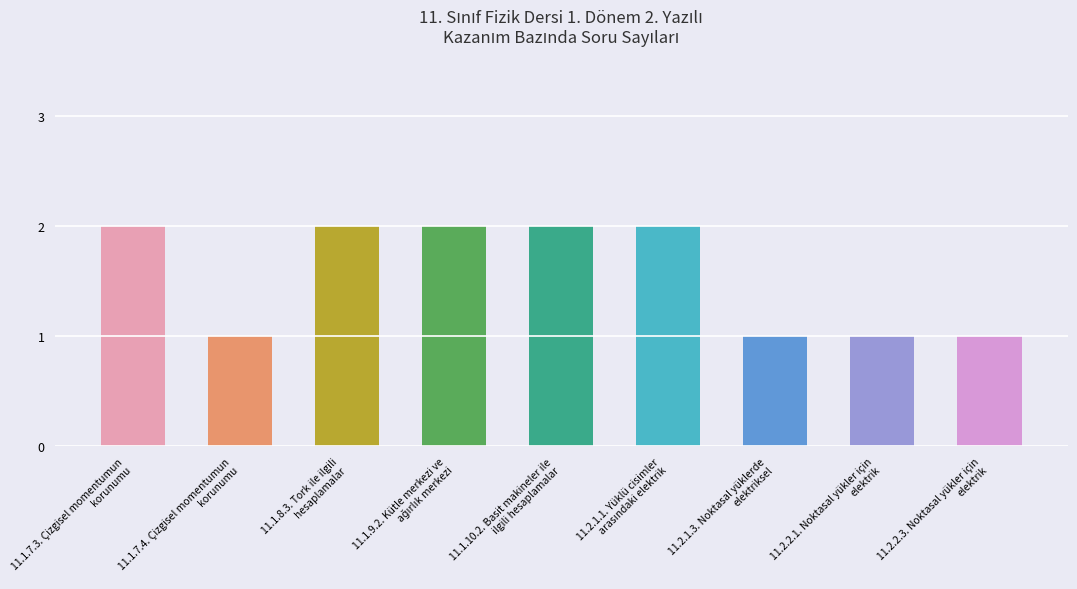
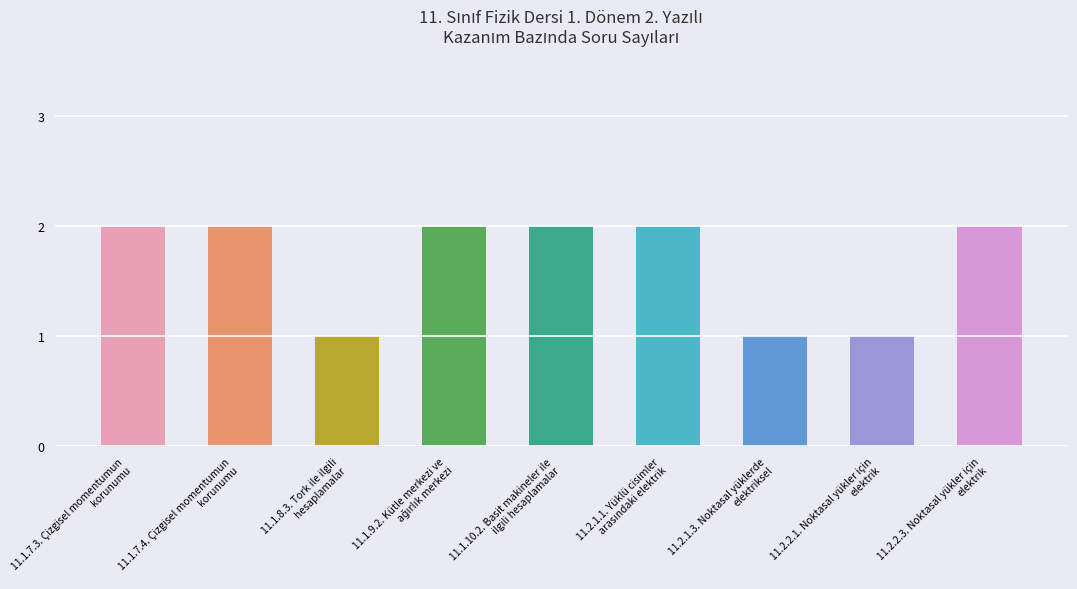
  {
    "11.1.7.3. Çizgisel momentumun korunumu": 2,
-   "11.1.7.4. Çizgisel momentumun korunumu": 1,
-   "11.1.8.3. Tork ile ilgili hesaplamalar": 2,
+   "11.1.7.4. Çizgisel momentumun korunumu": 2,
+   "11.1.8.3. Tork ile ilgili hesaplamalar": 1,
    "11.1.9.2. Kütle merkezi ve ağırlık merkezi": 2,
    "11.1.10.2. Basit makineler ile ilgili hesaplamalar": 2,
    "11.2.1.1. Yüklü cisimler arasındaki elektrik": 2,
    "11.2.1.3. Noktasal yüklerde elektriksel": 1,
    "11.2.2.1. Noktasal yükler için elektrik": 1,
-   "11.2.2.3. Noktasal yükler için elektrik": 1
+   "11.2.2.3. Noktasal yükler için elektrik": 2
  }
